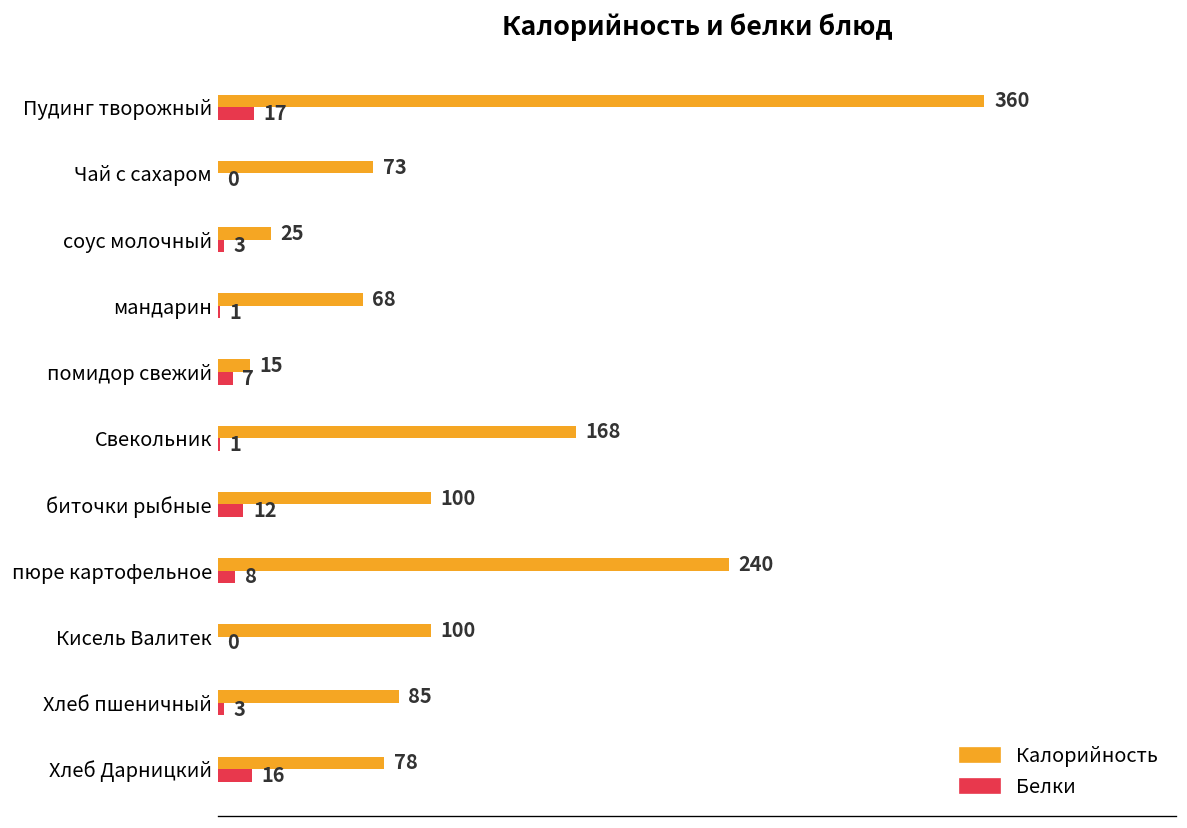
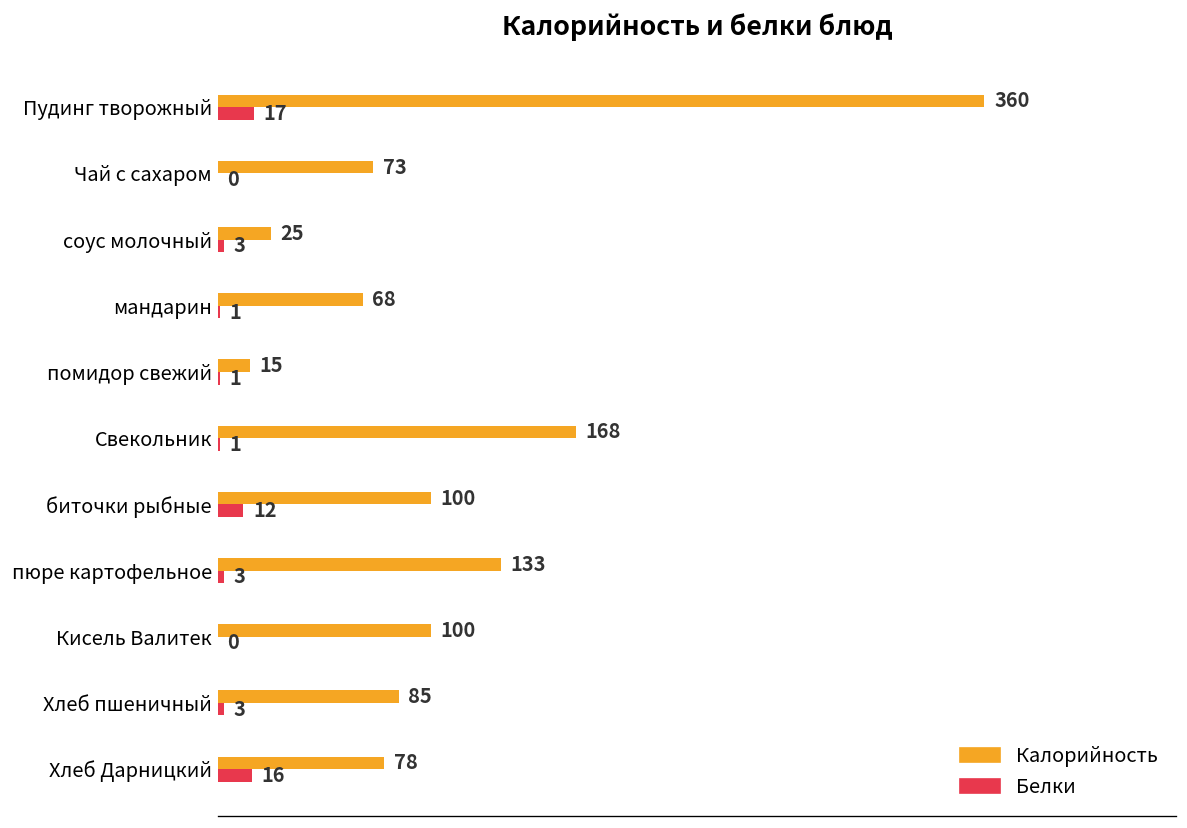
  {
    "Калорийность": {
      "Пудинг творожный": 360,
      "Чай с сахаром": 73,
      "соус молочный": 25,
      "мандарин": 68,
      "помидор свежий": 15,
      "Свекольник": 168,
      "биточки рыбные": 100,
-     "пюре картофельное": 240,
+     "пюре картофельное": 133,
      "Кисель Валитек": 100,
      "Хлеб пшеничный": 85,
      "Хлеб Дарницкий": 78
    },
    "Белки": {
      "Пудинг творожный": 17,
      "Чай с сахаром": 0,
      "соус молочный": 3,
      "мандарин": 1,
-     "помидор свежий": 7,
+     "помидор свежий": 1,
      "Свекольник": 1,
      "биточки рыбные": 12,
-     "пюре картофельное": 8,
+     "пюре картофельное": 3,
      "Кисель Валитек": 0,
      "Хлеб пшеничный": 3,
      "Хлеб Дарницкий": 16
    }
  }
